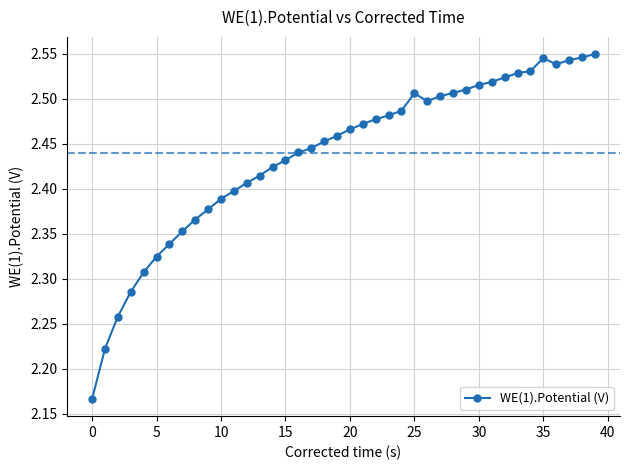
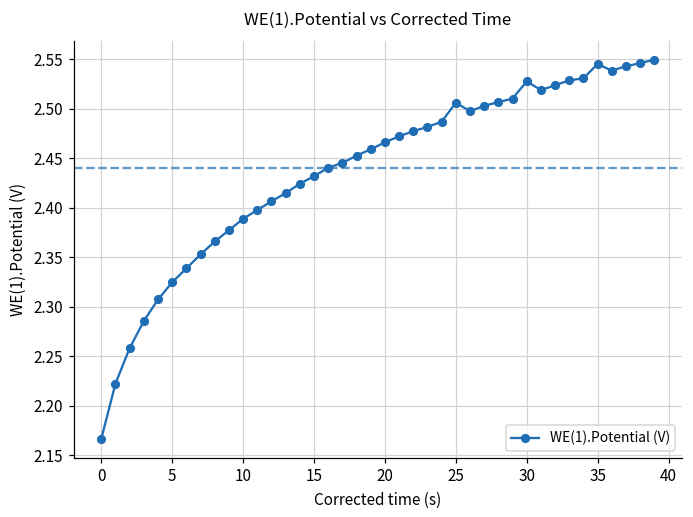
  {
    "0": 2.17,
    "5": 2.32,
    "10": 2.39,
    "15": 2.43,
    "20": 2.47,
    "25": 2.51,
-   "30": 2.52,
+   "30": 2.53,
    "35": 2.55
  }
